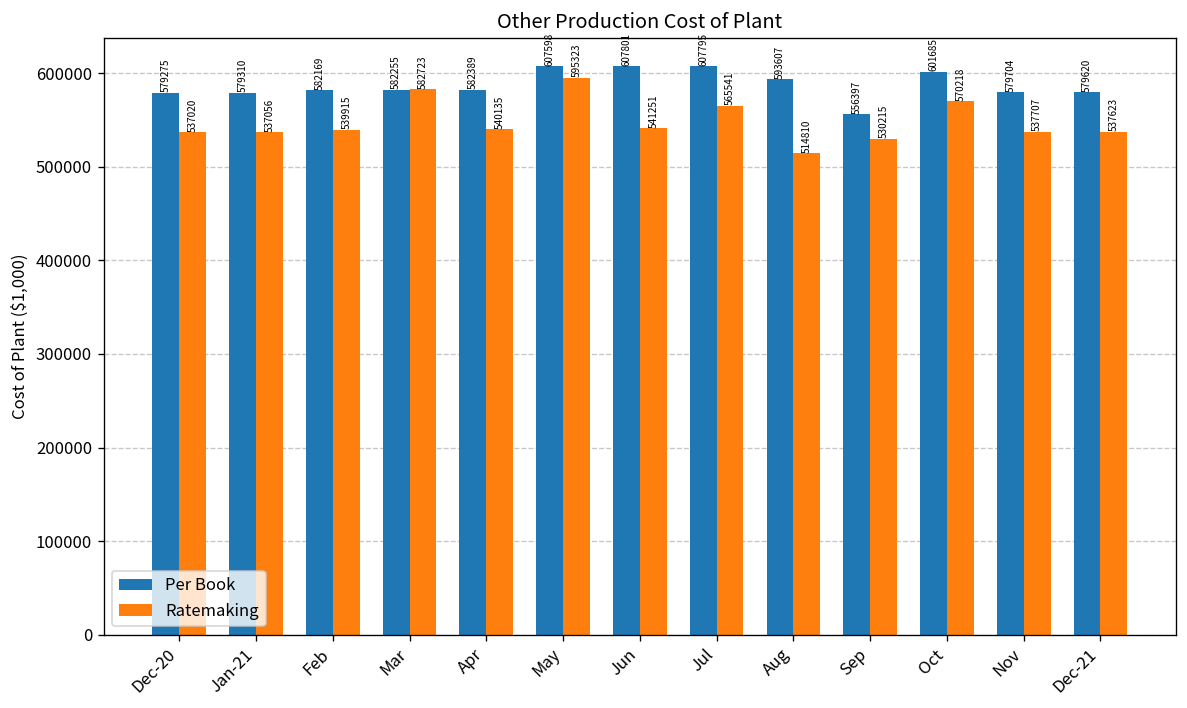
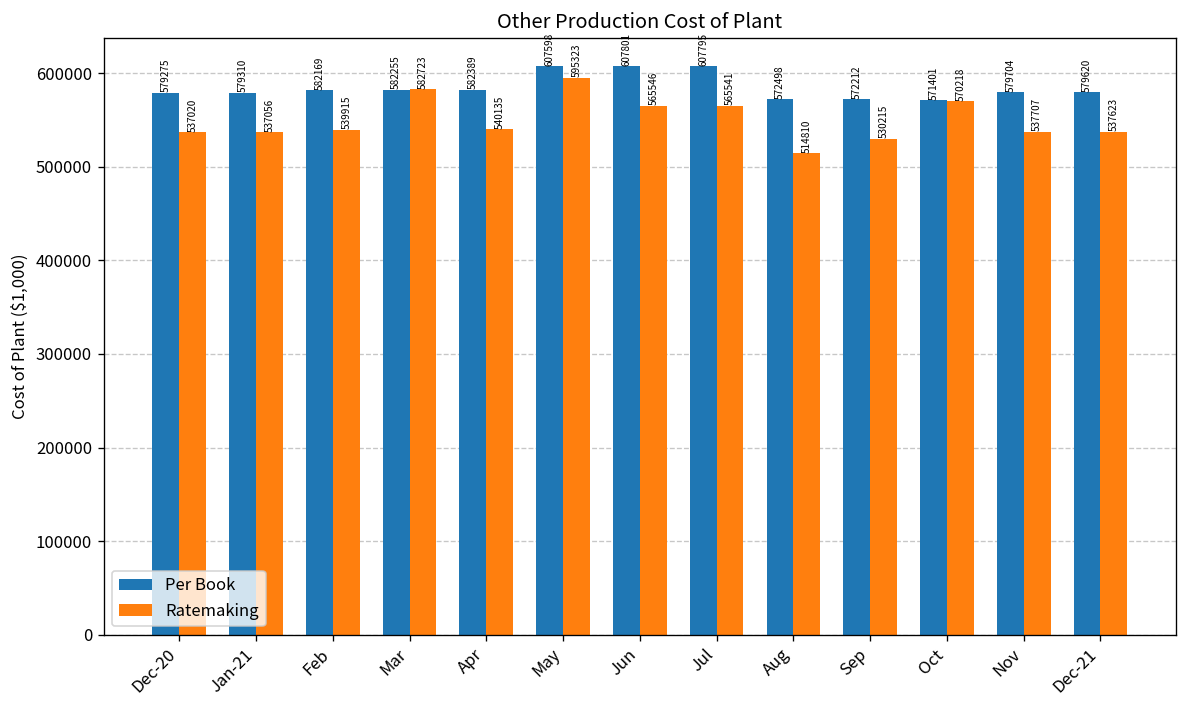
  {
    "Per Book": {
      "Dec-20": 579275,
      "Jan-21": 579310,
      "Feb": 582169,
      "Mar": 582255,
      "Apr": 582389,
      "May": 607598,
      "Jun": 607801,
      "Jul": 607795,
-     "Aug": 593607,
-     "Sep": 556397,
-     "Oct": 601685,
+     "Aug": 572498,
+     "Sep": 572212,
+     "Oct": 571401,
      "Nov": 579704,
      "Dec-21": 579620
    },
    "Ratemaking": {
      "Dec-20": 537020,
      "Jan-21": 537056,
      "Feb": 539915,
      "Mar": 582723,
      "Apr": 540135,
      "May": 595323,
-     "Jun": 541251,
+     "Jun": 565546,
      "Jul": 565541,
      "Aug": 514810,
      "Sep": 530215,
      "Oct": 570218,
      "Nov": 537707,
      "Dec-21": 537623
    }
  }
